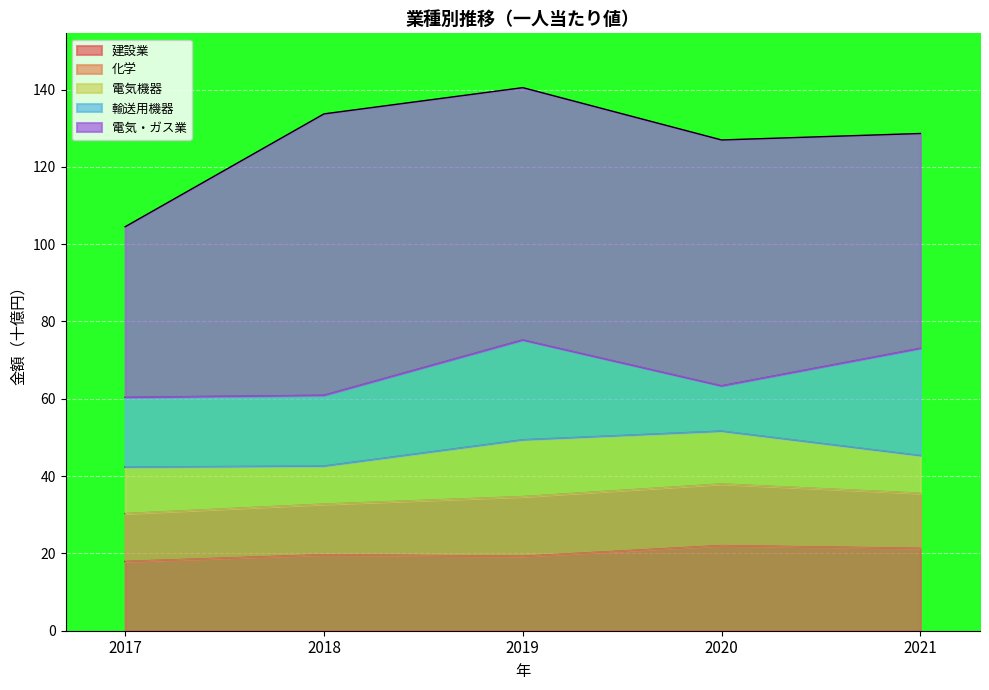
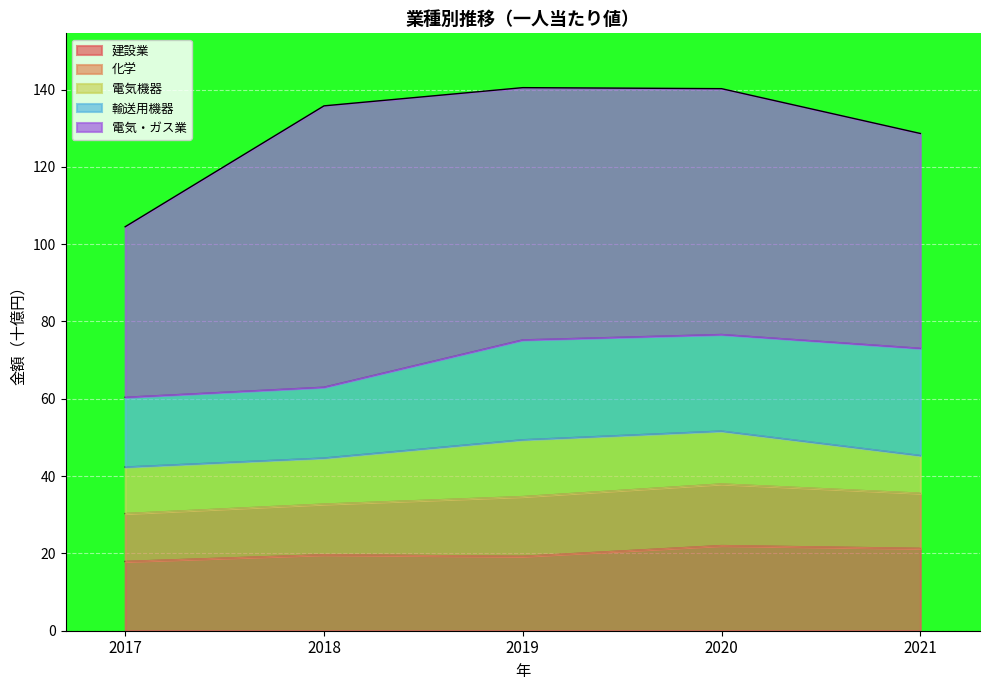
  {
    "電気機器": {
      "2017": 12,
-     "2018": 10,
+     "2018": 12,
      "2019": 15,
      "2020": 14,
      "2021": 10
    },
    "輸送用機器": {
      "2017": 18,
      "2018": 18,
      "2019": 26,
-     "2020": 12,
+     "2020": 25,
      "2021": 28
    },
    "電気・ガス業": {
      "2017": 44,
      "2018": 73,
      "2019": 65,
      "2020": 64,
      "2021": 56
    }
  }
